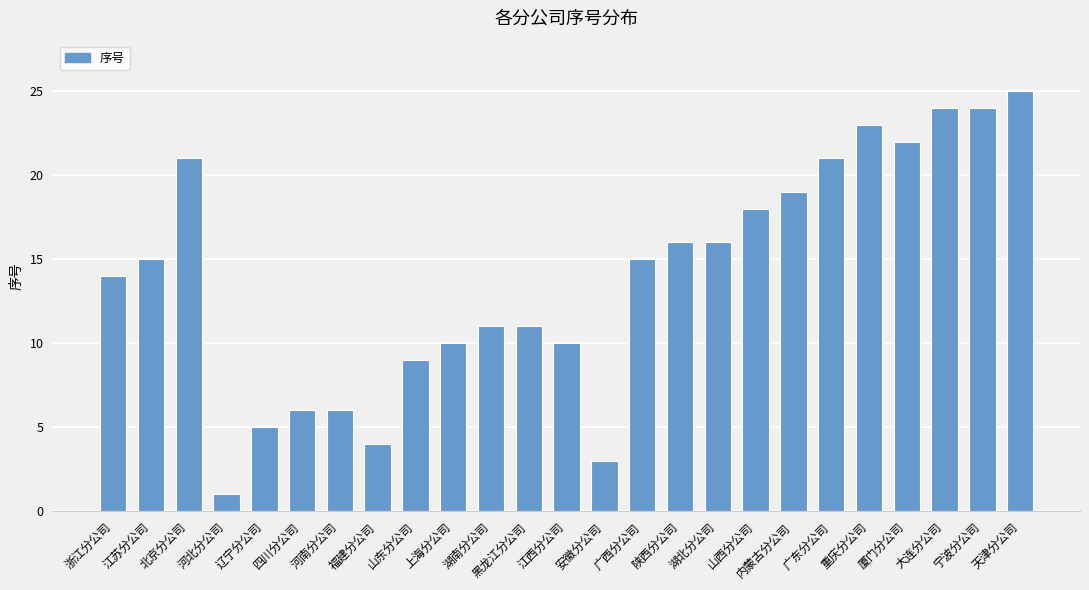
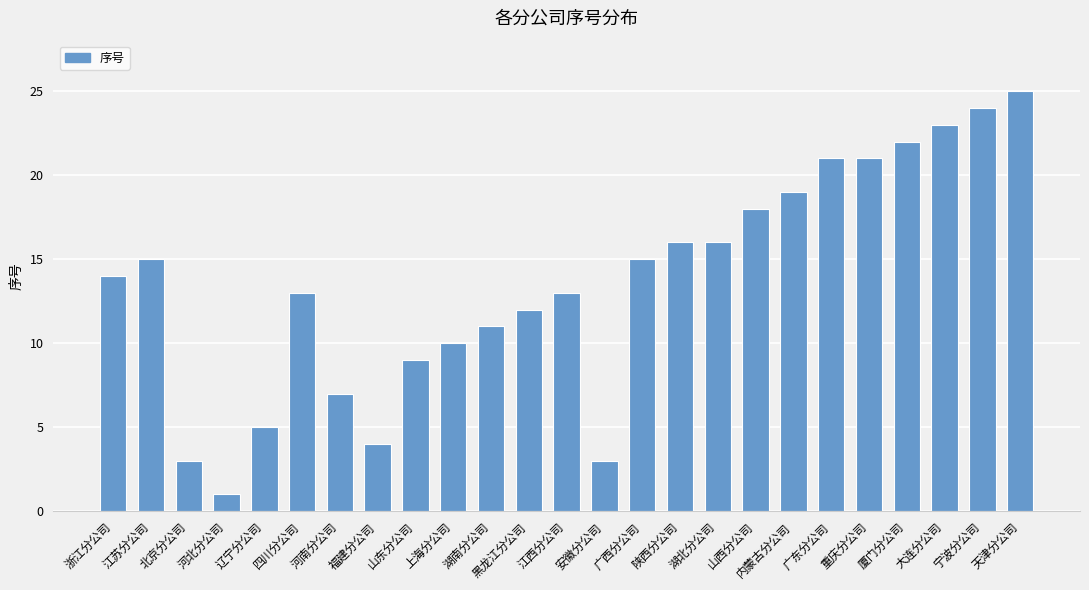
  {
    "浙江分公司": 14,
    "江苏分公司": 15,
-   "北京分公司": 21,
+   "北京分公司": 3,
    "河北分公司": 1,
    "辽宁分公司": 5,
-   "四川分公司": 6,
-   "河南分公司": 6,
+   "四川分公司": 13,
+   "河南分公司": 7,
    "福建分公司": 4,
    "山东分公司": 9,
    "上海分公司": 10,
    "湖南分公司": 11,
-   "黑龙江分公司": 11,
-   "江西分公司": 10,
+   "黑龙江分公司": 12,
+   "江西分公司": 13,
    "安徽分公司": 3,
    "广西分公司": 15,
    "陕西分公司": 16,
    "湖北分公司": 16,
    "山西分公司": 18,
    "内蒙古分公司": 19,
    "广东分公司": 21,
-   "重庆分公司": 23,
+   "重庆分公司": 21,
    "厦门分公司": 22,
-   "大连分公司": 24,
+   "大连分公司": 23,
    "宁波分公司": 24,
    "天津分公司": 25
  }
